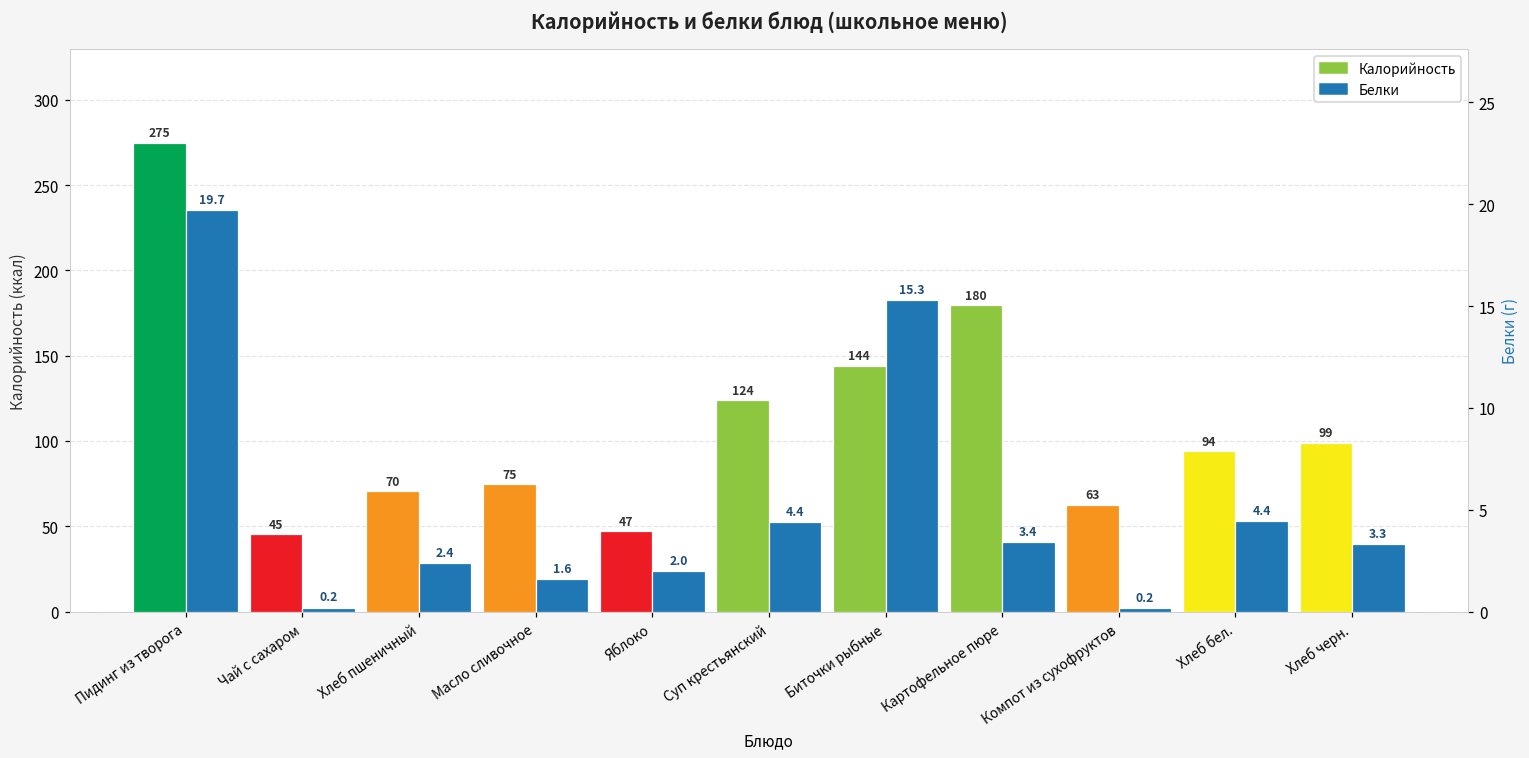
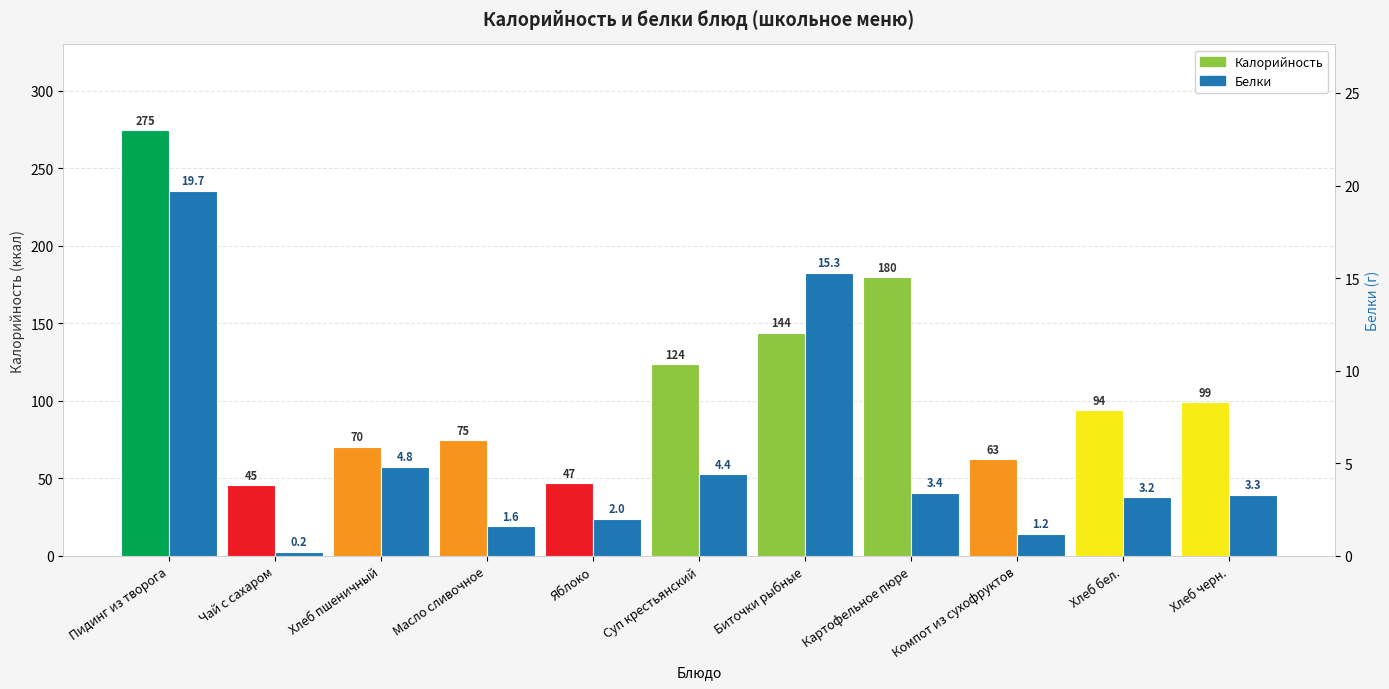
  {
    "Белки": {
      "Пидинг из творога": 19.7,
      "Чай с сахаром": 0.2,
-     "Хлеб пшеничный": 2.4,
+     "Хлеб пшеничный": 4.8,
      "Масло сливочное": 1.6,
      "Яблоко": 2.0,
      "Суп крестьянский": 4.4,
      "Биточки рыбные": 15.3,
      "Картофельное пюре": 3.4,
-     "Компот из сухофруктов": 0.2,
-     "Хлеб бел.": 4.4,
+     "Компот из сухофруктов": 1.2,
+     "Хлеб бел.": 3.2,
      "Хлеб черн.": 3.3
    }
  }
